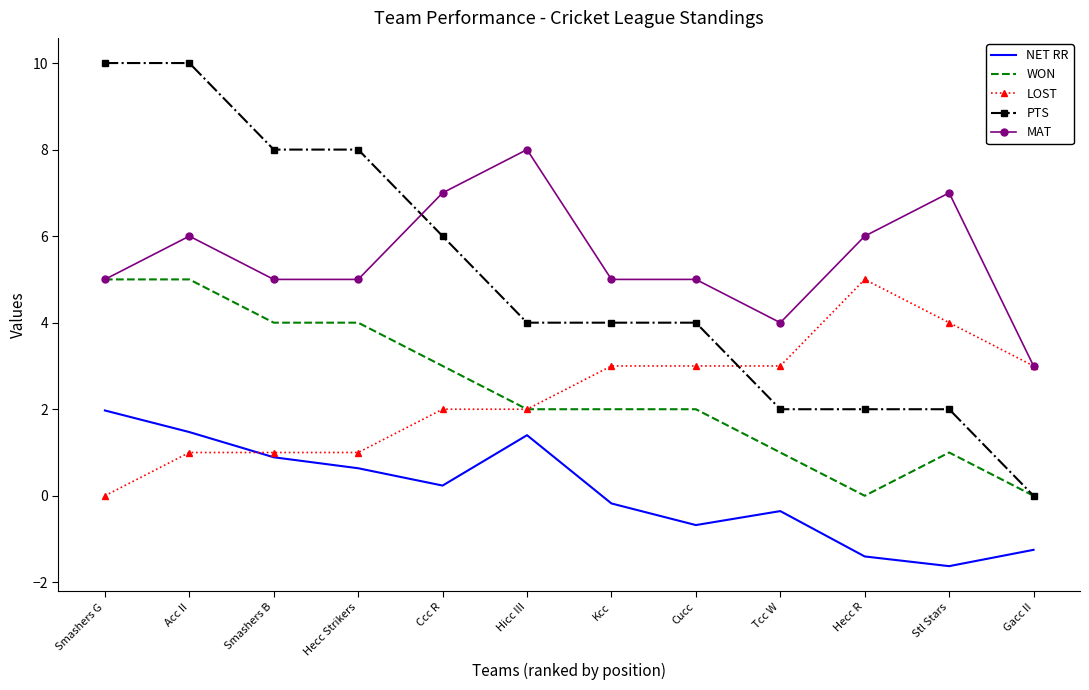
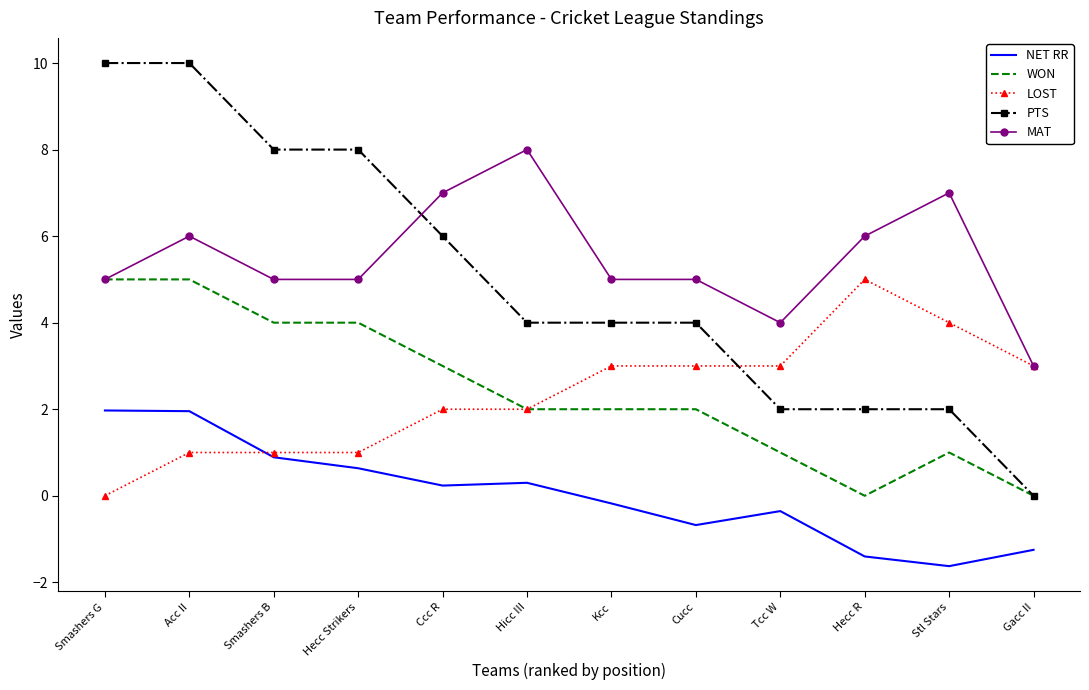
  {
    "NET RR": {
      "Smashers G": 2.0,
-     "Acc II": 1.5,
+     "Acc II": 2.0,
      "Smashers B": 0.9,
      "Hecc Strikers": 0.6,
      "Ccc R": 0.2,
-     "Hicc III": 1.4,
+     "Hicc III": 0.3,
      "Kcc": -0.2,
      "Cucc": -0.7,
      "Tcc W": -0.4,
      "Hecc R": -1.4,
      "Stl Stars": -1.6,
      "Gacc II": -1.2
    },
    "WON": {
      "Acc II": 5.0,
      "Smashers B": 4.0,
      "Hecc Strikers": 4.0,
      "Ccc R": 3.0,
      "Kcc": 2.0,
      "Cucc": 2.0,
      "Tcc W": 1.0,
      "Hecc R": 0.0,
      "Stl Stars": 1.0
    },
    "LOST": {
      "Smashers G": 0.0,
      "Acc II": 1.0,
      "Smashers B": 1.0,
      "Hecc Strikers": 1.0,
      "Ccc R": 2.0,
      "Kcc": 3.0,
      "Cucc": 3.0,
      "Tcc W": 3.0,
      "Hecc R": 5.0,
      "Stl Stars": 4.0
    },
    "PTS": {
      "Smashers G": 10.0,
      "Acc II": 10.0,
      "Smashers B": 8.0,
      "Hecc Strikers": 8.0,
      "Ccc R": 6.0,
      "Hicc III": 4.0,
      "Kcc": 4.0,
      "Cucc": 4.0,
      "Tcc W": 2.0,
      "Hecc R": 2.0,
      "Stl Stars": 2.0
    },
    "MAT": {
      "Acc II": 6.0,
      "Smashers B": 5.0,
      "Hecc Strikers": 5.0,
      "Ccc R": 7.0,
      "Hicc III": 8.0,
      "Kcc": 5.0,
      "Cucc": 5.0,
      "Tcc W": 4.0,
      "Hecc R": 6.0,
      "Stl Stars": 7.0
    }
  }
